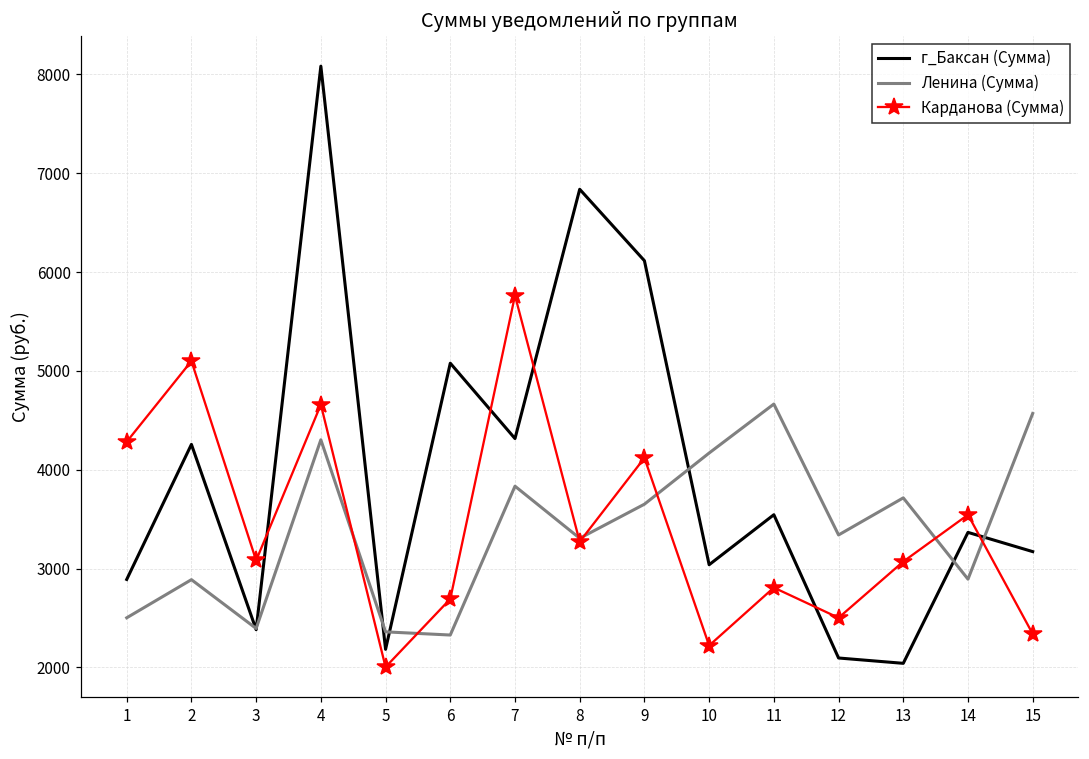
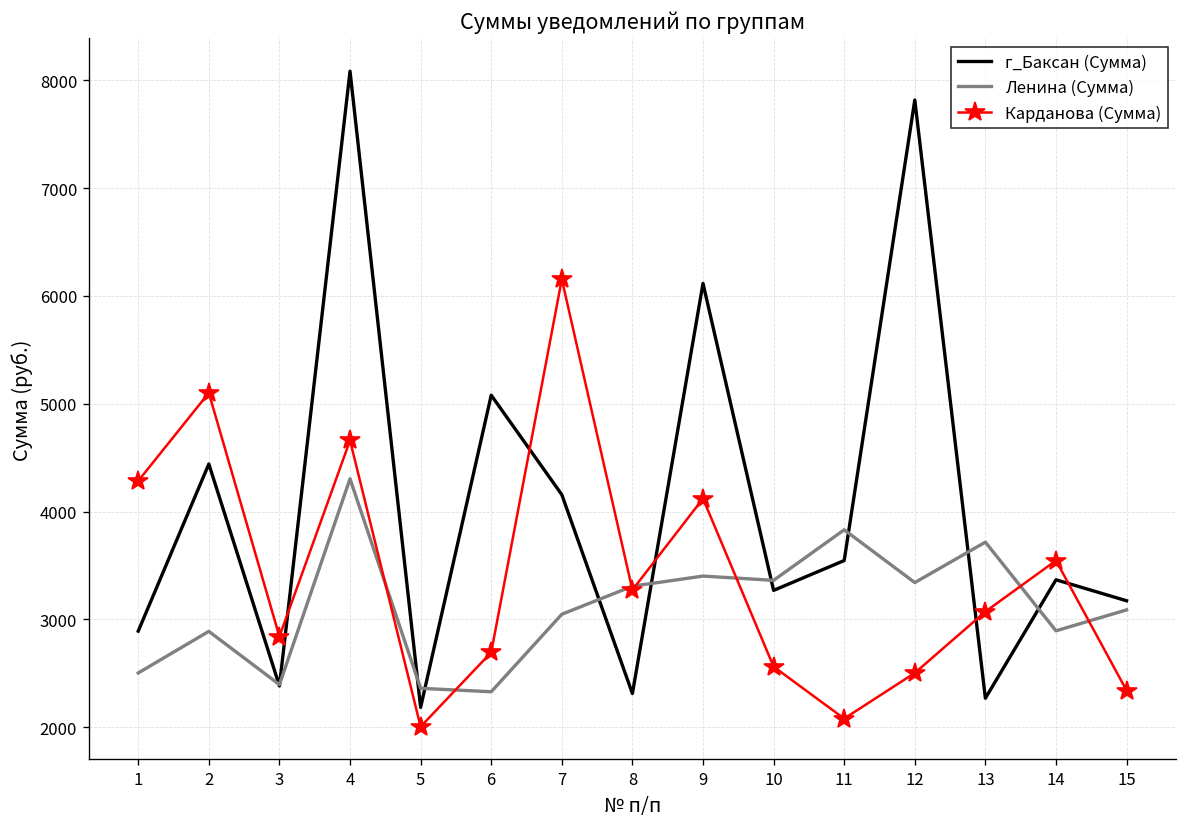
  {
    "г_Баксан (Сумма)": {
      "1": 2900,
-     "2": 4300,
+     "2": 4400,
      "4": 8100,
      "5": 2200,
      "6": 5100,
-     "7": 4300,
-     "8": 6800,
+     "7": 4200,
+     "8": 2300,
      "9": 6100,
-     "10": 3000,
+     "10": 3300,
      "11": 3500,
-     "12": 2100,
-     "13": 2000,
+     "12": 7800,
+     "13": 2300,
      "14": 3400,
      "15": 3200
    },
    "Ленина (Сумма)": {
      "1": 2500,
      "2": 2900,
      "4": 4300,
      "5": 2400,
      "6": 2300,
-     "7": 3800,
+     "7": 3000,
      "8": 3300,
-     "9": 3700,
-     "10": 4200,
-     "11": 4700,
+     "9": 3400,
+     "10": 3400,
+     "11": 3800,
      "12": 3300,
      "13": 3700,
      "14": 2900,
-     "15": 4600
+     "15": 3100
    },
    "Карданова (Сумма)": {
      "1": 4300,
      "2": 5100,
-     "3": 3100,
+     "3": 2800,
      "4": 4700,
      "5": 2000,
      "6": 2700,
-     "7": 5800,
+     "7": 6200,
      "8": 3300,
      "9": 4100,
-     "10": 2200,
-     "11": 2800,
+     "10": 2600,
+     "11": 2100,
      "12": 2500,
      "13": 3100,
      "14": 3500,
      "15": 2300
    }
  }
